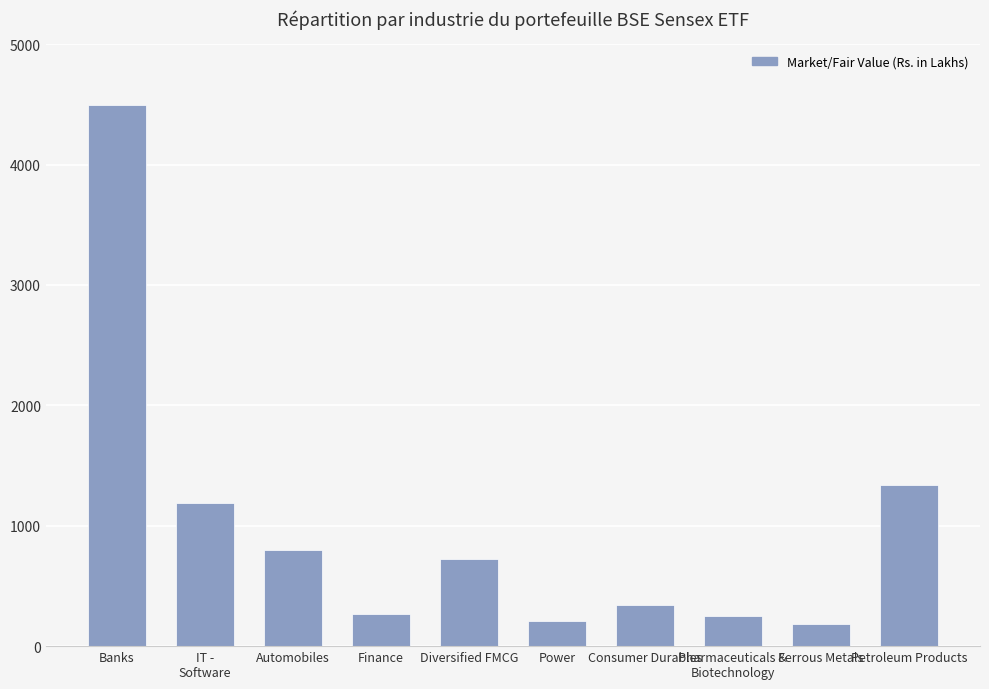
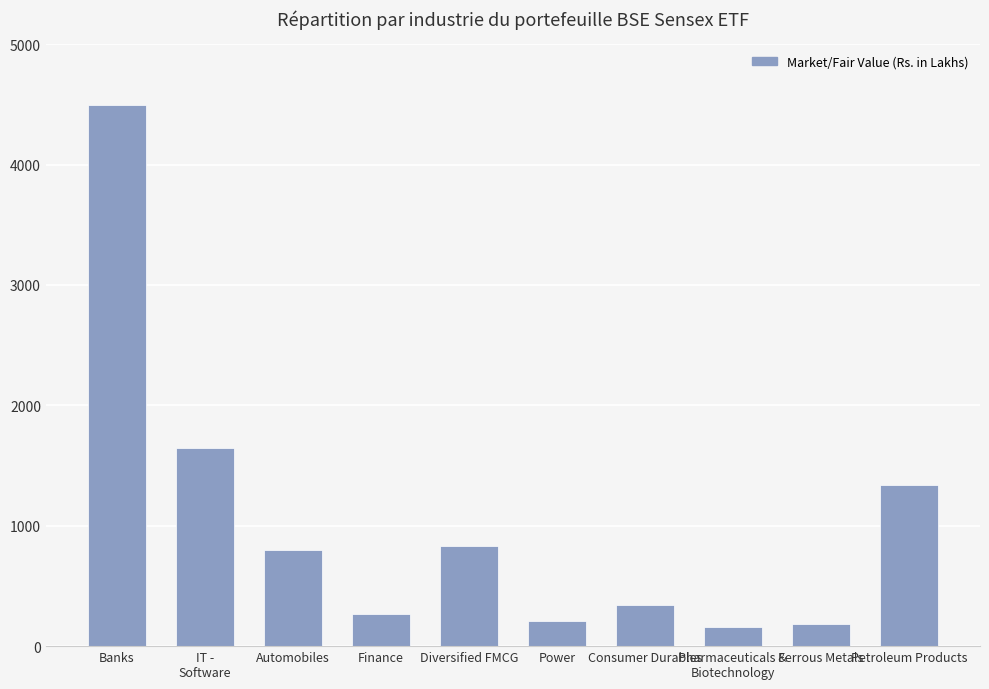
  {
    "Banks": 4500,
-   "IT - Software": 1190,
+   "IT - Software": 1650,
    "Automobiles": 800,
    "Finance": 260,
-   "Diversified FMCG": 720,
+   "Diversified FMCG": 830,
    "Power": 210,
-   "Pharmaceuticals & Biotechnology": 250,
+   "Pharmaceuticals & Biotechnology": 160,
    "Petroleum Products": 1340
  }
